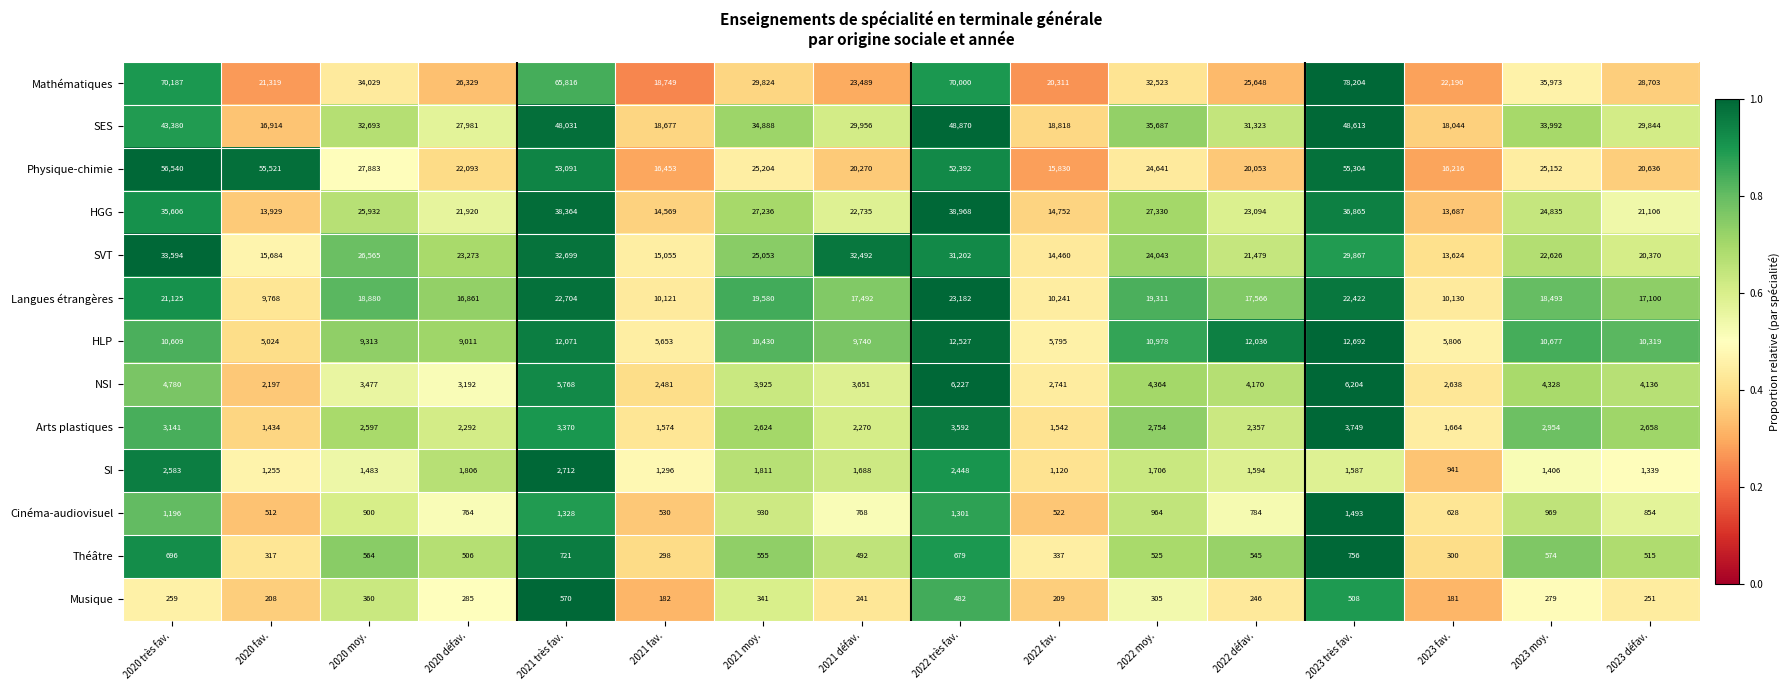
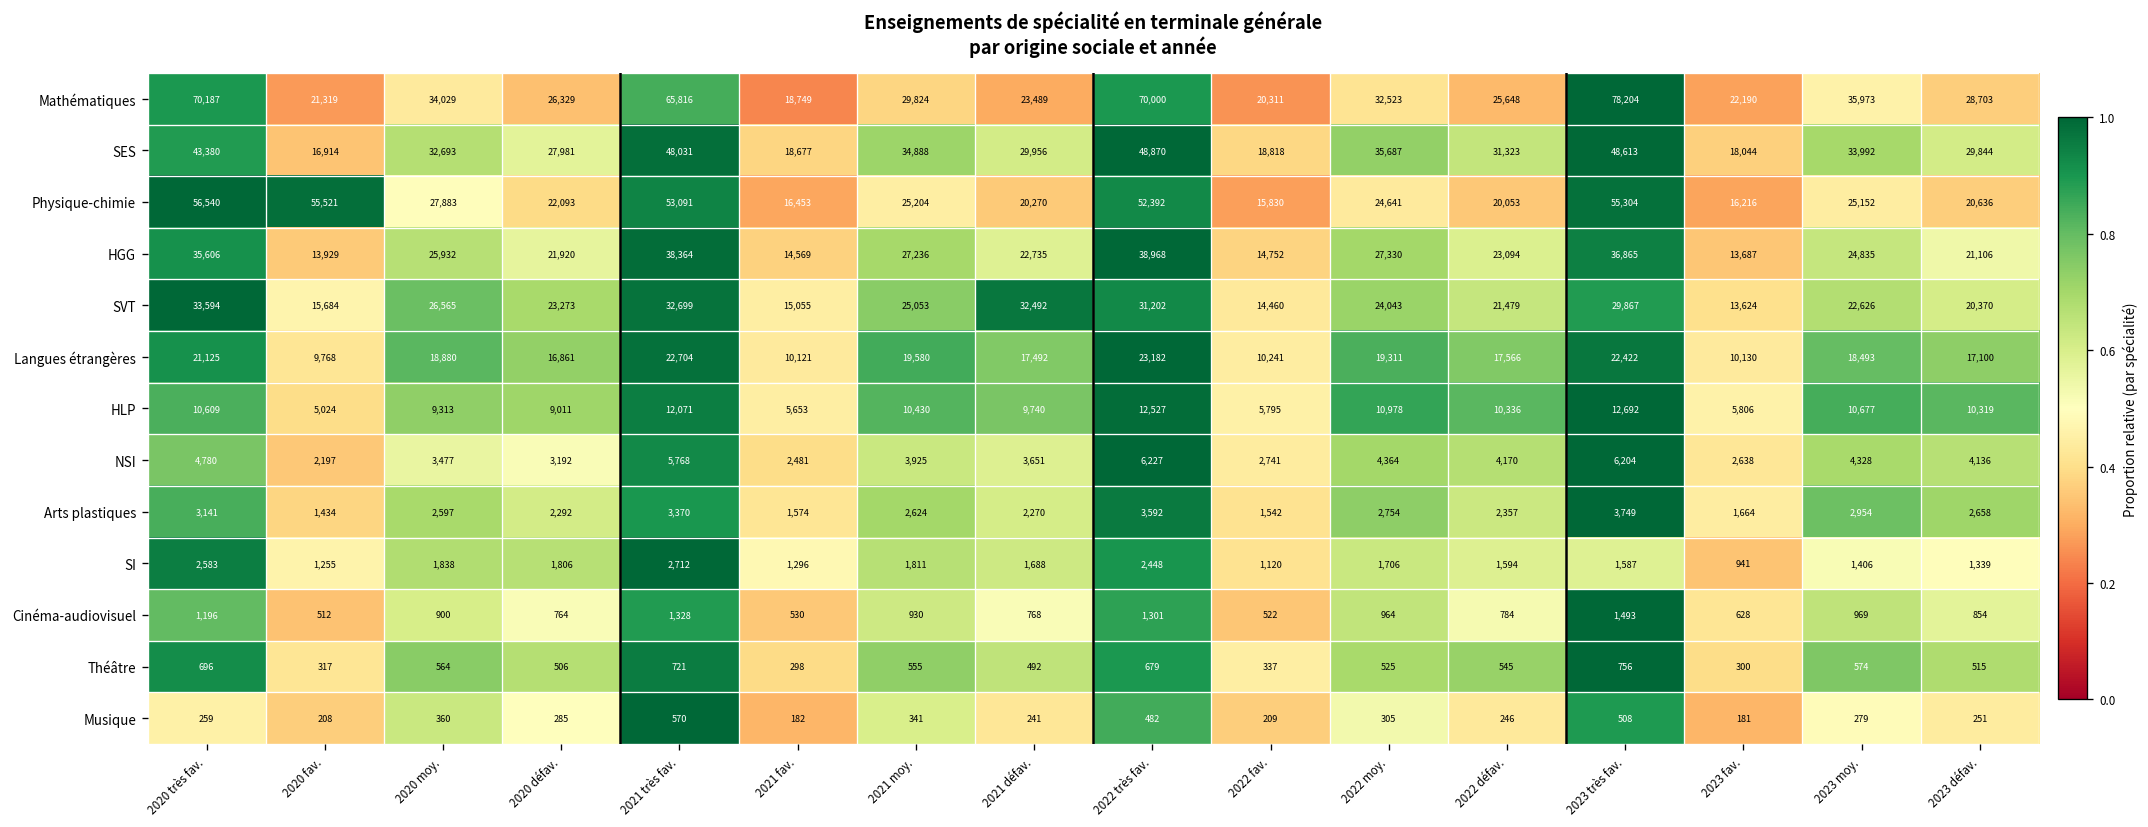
  {
    "HLP": {
      "2020 très fav.": "10,609",
      "2020 fav.": "5,024",
      "2020 moy.": "9,313",
      "2020 défav.": "9,011",
      "2021 très fav.": "12,071",
      "2021 fav.": "5,653",
      "2021 moy.": "10,430",
      "2021 défav.": "9,740",
      "2022 très fav.": "12,527",
      "2022 fav.": "5,795",
      "2022 moy.": "10,978",
-     "2022 défav.": "12,036",
+     "2022 défav.": "10,336",
      "2023 très fav.": "12,692",
      "2023 fav.": "5,806",
      "2023 moy.": "10,677",
      "2023 défav.": "10,319"
    },
    "SI": {
      "2020 très fav.": "2,583",
      "2020 fav.": "1,255",
-     "2020 moy.": "1,483",
+     "2020 moy.": "1,838",
      "2020 défav.": "1,806",
      "2021 très fav.": "2,712",
      "2021 fav.": "1,296",
      "2021 moy.": "1,811",
      "2021 défav.": "1,688",
      "2022 très fav.": "2,448",
      "2022 fav.": "1,120",
      "2022 moy.": "1,706",
      "2022 défav.": "1,594",
      "2023 très fav.": "1,587",
      "2023 fav.": "941",
      "2023 moy.": "1,406",
      "2023 défav.": "1,339"
    }
  }
